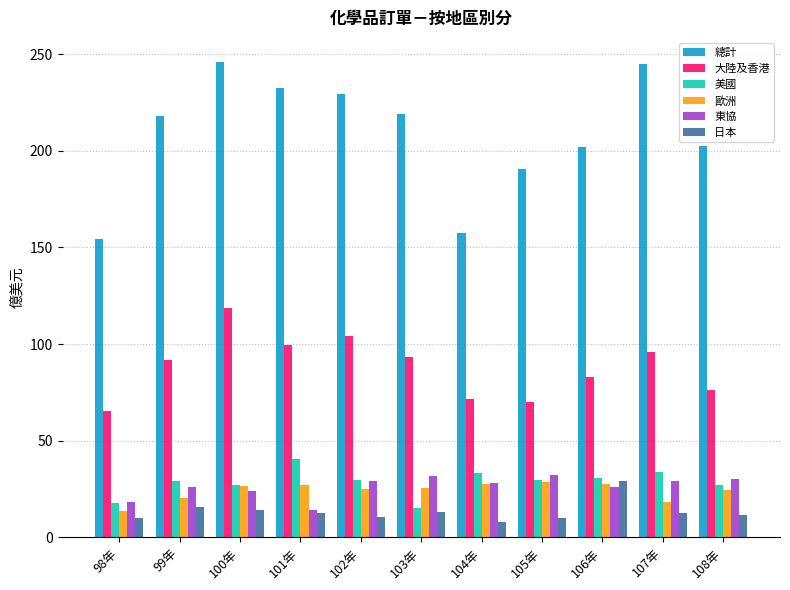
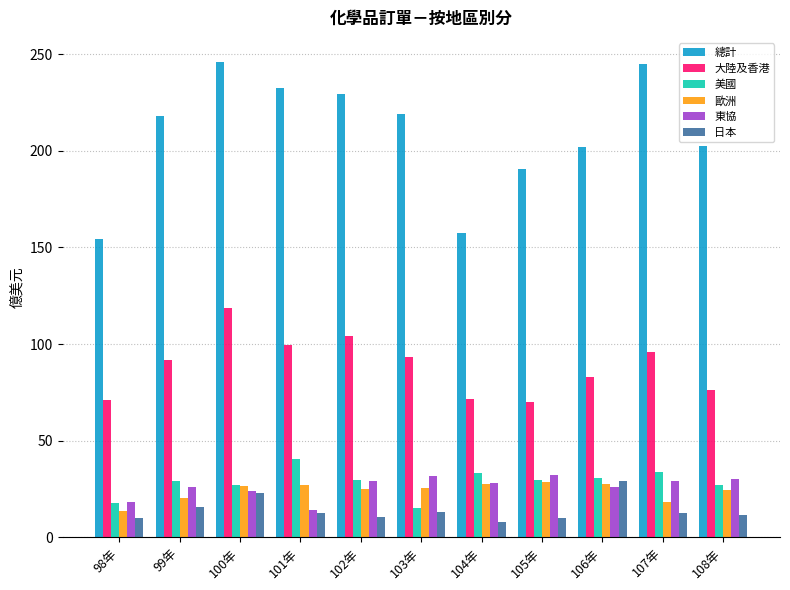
  {
    "總計": {
      "98年": 154,
      "99年": 218,
      "100年": 246,
      "101年": 233,
      "102年": 229,
      "103年": 219,
      "104年": 158,
      "105年": 191,
      "106年": 202,
      "107年": 245,
      "108年": 202
    },
    "大陸及香港": {
-     "98年": 65,
+     "98年": 71,
      "99年": 92,
      "100年": 119,
      "101年": 99,
      "102年": 104,
      "103年": 93,
      "104年": 72,
      "105年": 70,
      "106年": 83,
      "107年": 96,
      "108年": 76
    },
    "美國": {
      "98年": 18,
      "99年": 29,
      "100年": 27,
      "101年": 41,
      "102年": 29,
      "103年": 15,
      "104年": 33,
      "105年": 29,
      "106年": 31,
      "107年": 34,
      "108年": 27
    },
    "歐洲": {
      "98年": 13,
      "99年": 21,
      "100年": 27,
      "101年": 27,
      "102年": 25,
      "103年": 26,
      "104年": 27,
      "105年": 29,
      "106年": 28,
      "107年": 18,
      "108年": 25
    },
    "東協": {
      "98年": 18,
      "99年": 26,
      "100年": 24,
      "101年": 14,
      "102年": 29,
      "103年": 32,
      "104年": 28,
      "105年": 32,
      "106年": 26,
      "107年": 29,
      "108年": 30
    },
    "日本": {
      "98年": 10,
      "99年": 16,
-     "100年": 14,
+     "100年": 23,
      "101年": 13,
      "102年": 11,
      "103年": 13,
      "104年": 8,
      "105年": 10,
      "106年": 29,
      "107年": 12,
      "108年": 12
    }
  }
